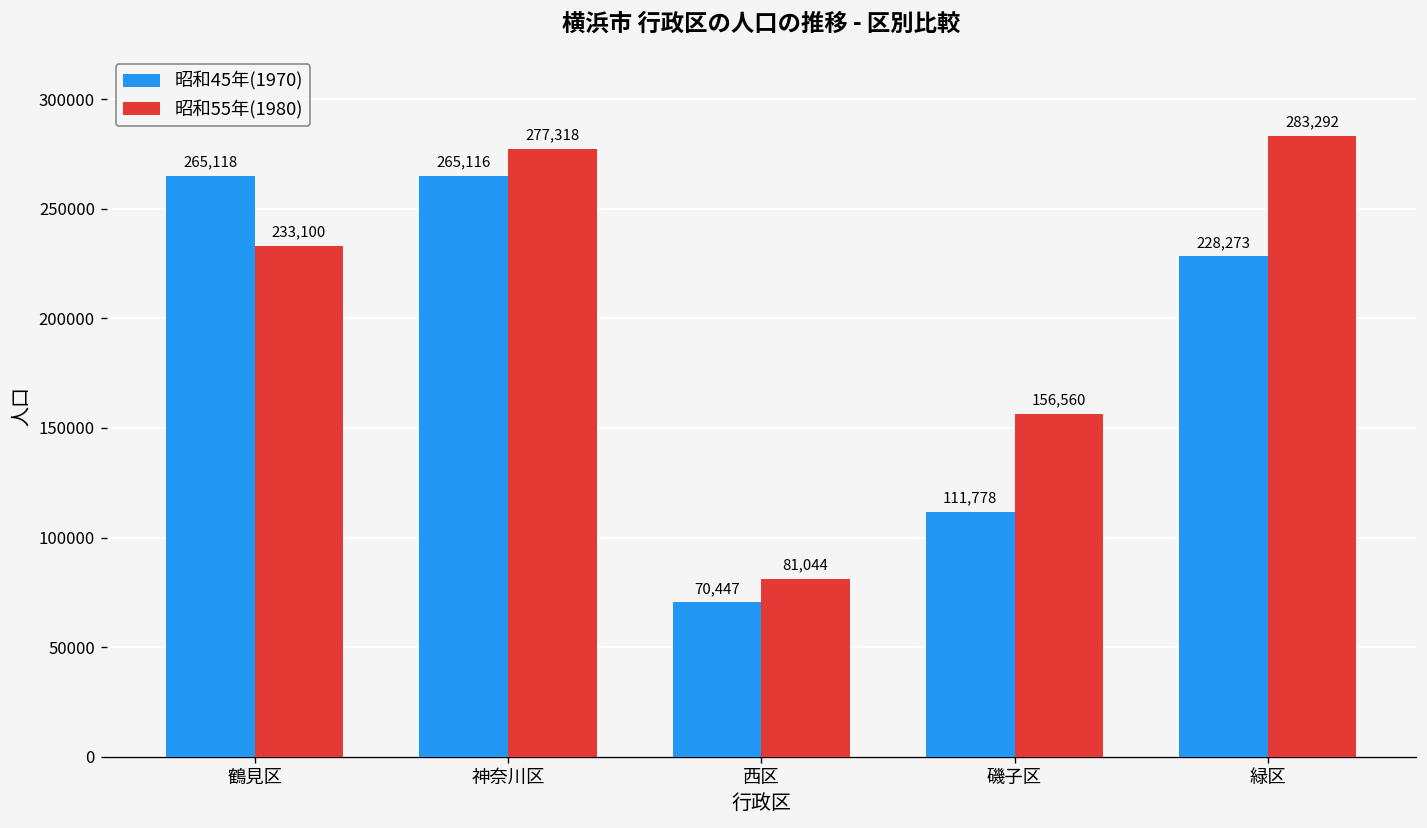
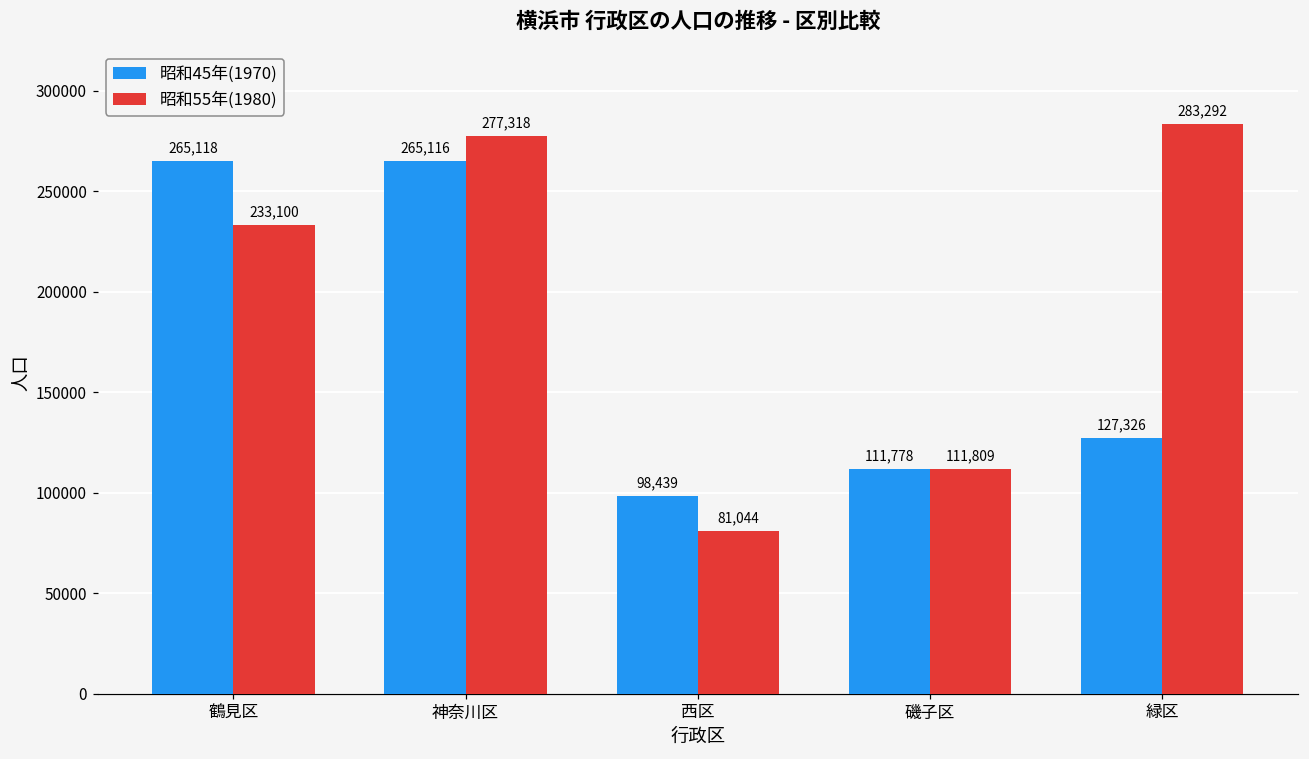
  {
    "昭和45年(1970)": {
      "鶴見区": "265,118",
      "神奈川区": "265,116",
-     "西区": "70,447",
+     "西区": "98,439",
      "磯子区": "111,778",
-     "緑区": "228,273"
+     "緑区": "127,326"
    },
    "昭和55年(1980)": {
      "鶴見区": "233,100",
      "神奈川区": "277,318",
      "西区": "81,044",
-     "磯子区": "156,560",
+     "磯子区": "111,809",
      "緑区": "283,292"
    }
  }
